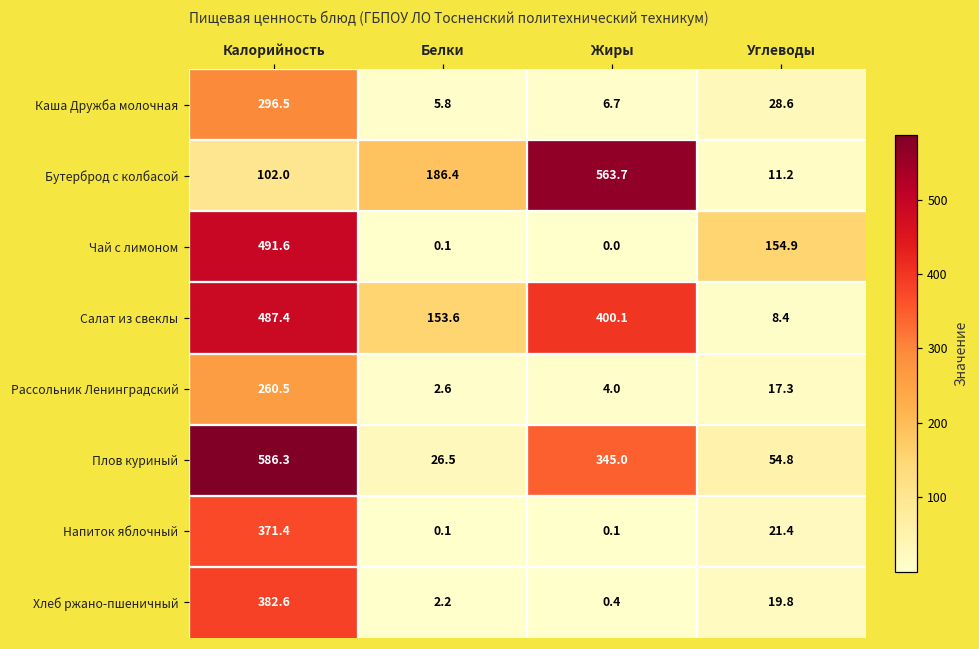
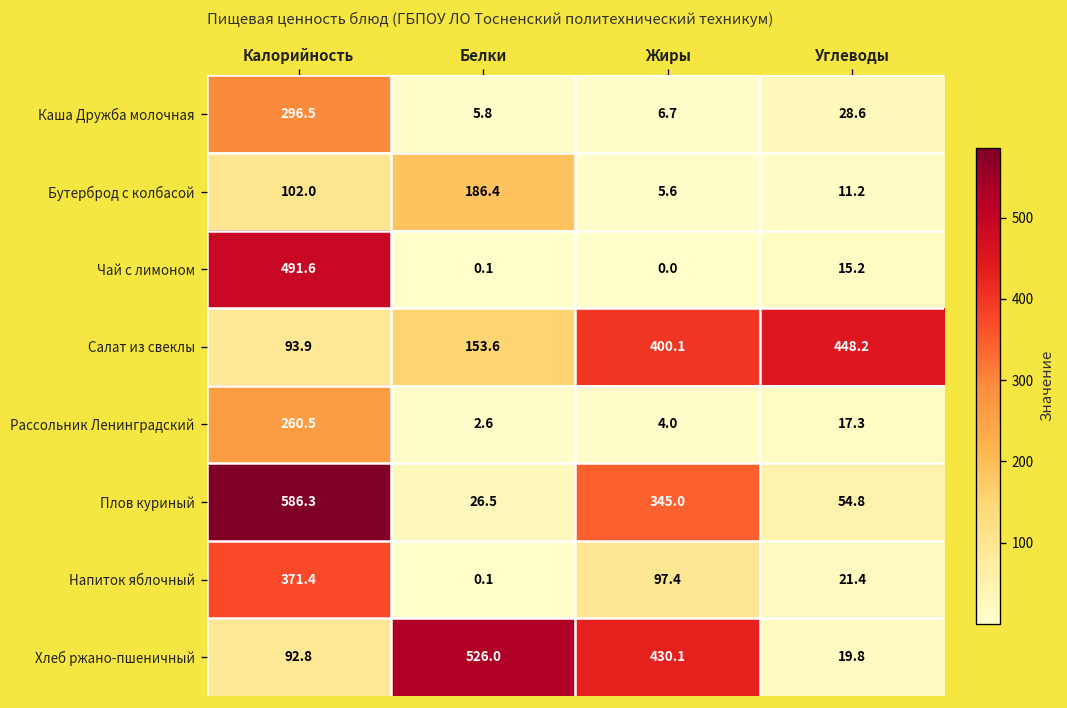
  {
    "Каша Дружба молочная": {
      "Калорийность": 296.5,
      "Белки": 5.8,
      "Жиры": 6.7,
      "Углеводы": 28.6
    },
    "Бутерброд с колбасой": {
      "Калорийность": 102.0,
      "Белки": 186.4,
-     "Жиры": 563.7,
+     "Жиры": 5.6,
      "Углеводы": 11.2
    },
    "Чай с лимоном": {
      "Калорийность": 491.6,
      "Белки": 0.1,
      "Жиры": 0.0,
-     "Углеводы": 154.9
+     "Углеводы": 15.2
    },
    "Салат из свеклы": {
-     "Калорийность": 487.4,
+     "Калорийность": 93.9,
      "Белки": 153.6,
      "Жиры": 400.1,
-     "Углеводы": 8.4
+     "Углеводы": 448.2
    },
    "Рассольник Ленинградский": {
      "Калорийность": 260.5,
      "Белки": 2.6,
      "Жиры": 4.0,
      "Углеводы": 17.3
    },
    "Плов куриный": {
      "Калорийность": 586.3,
      "Белки": 26.5,
      "Жиры": 345.0,
      "Углеводы": 54.8
    },
    "Напиток яблочный": {
      "Калорийность": 371.4,
      "Белки": 0.1,
-     "Жиры": 0.1,
+     "Жиры": 97.4,
      "Углеводы": 21.4
    },
    "Хлеб ржано-пшеничный": {
-     "Калорийность": 382.6,
-     "Белки": 2.2,
-     "Жиры": 0.4,
+     "Калорийность": 92.8,
+     "Белки": 526.0,
+     "Жиры": 430.1,
      "Углеводы": 19.8
    }
  }
